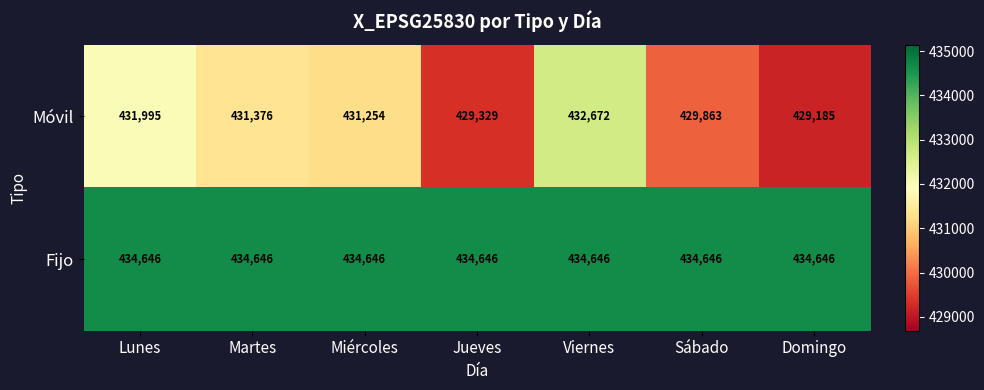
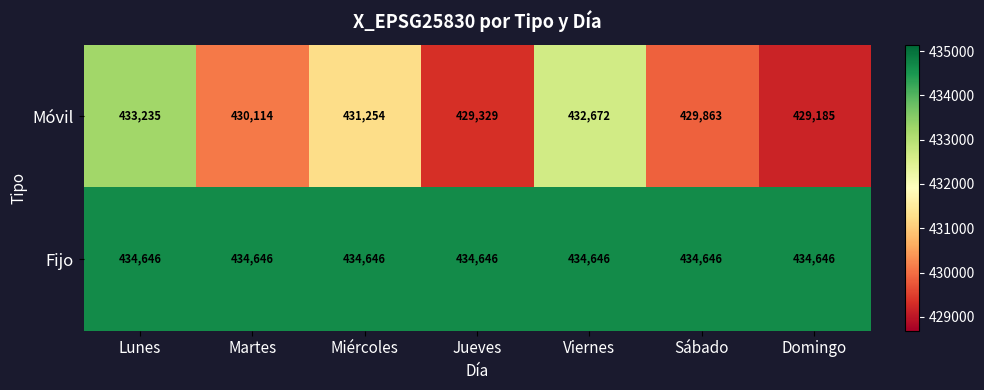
  {
    "Móvil": {
-     "Lunes": "431,995",
-     "Martes": "431,376",
+     "Lunes": "433,235",
+     "Martes": "430,114",
      "Miércoles": "431,254",
      "Jueves": "429,329",
      "Viernes": "432,672",
      "Sábado": "429,863",
      "Domingo": "429,185"
    },
    "Fijo": {
      "Lunes": "434,646",
      "Martes": "434,646",
      "Miércoles": "434,646",
      "Jueves": "434,646",
      "Viernes": "434,646",
      "Sábado": "434,646",
      "Domingo": "434,646"
    }
  }
